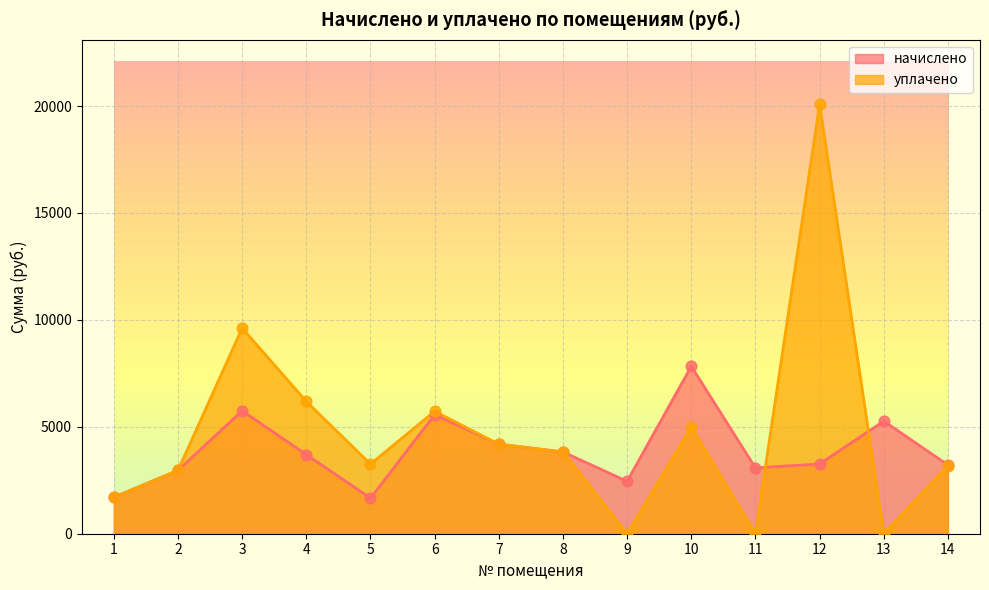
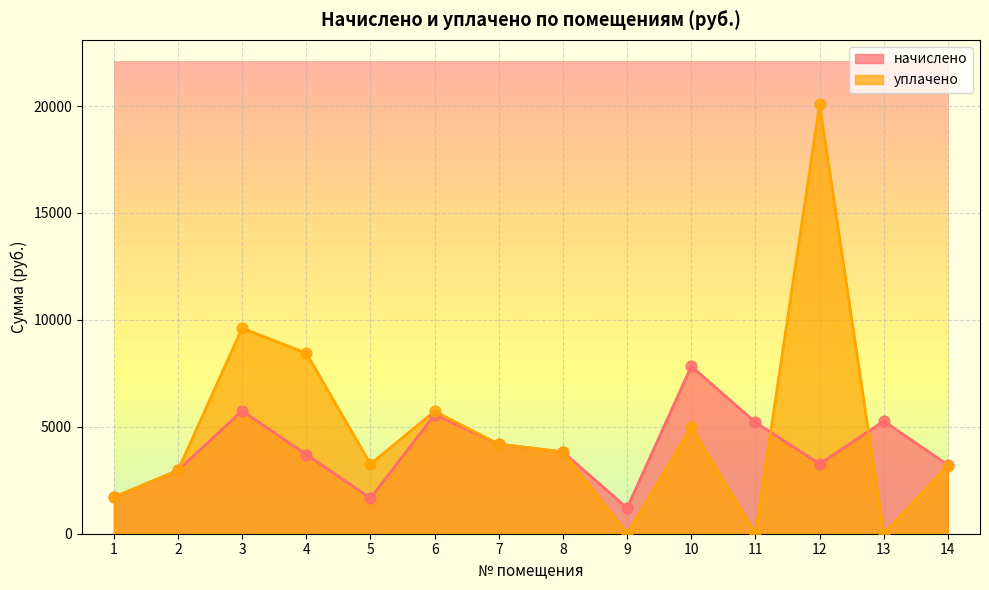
  {
    "начислено": {
      "3": 5700,
      "4": 3700,
      "5": 1700,
      "6": 5600,
-     "9": 2500,
+     "9": 1200,
      "10": 7800,
-     "11": 3100,
+     "11": 5200,
      "12": 3300,
      "13": 5300
    },
    "уплачено": {
      "3": 9600,
-     "4": 6200,
+     "4": 8400,
      "5": 3300,
      "6": 5700,
      "9": 0,
      "10": 5000,
      "11": 0,
      "12": 20100,
      "13": 0
    }
  }
